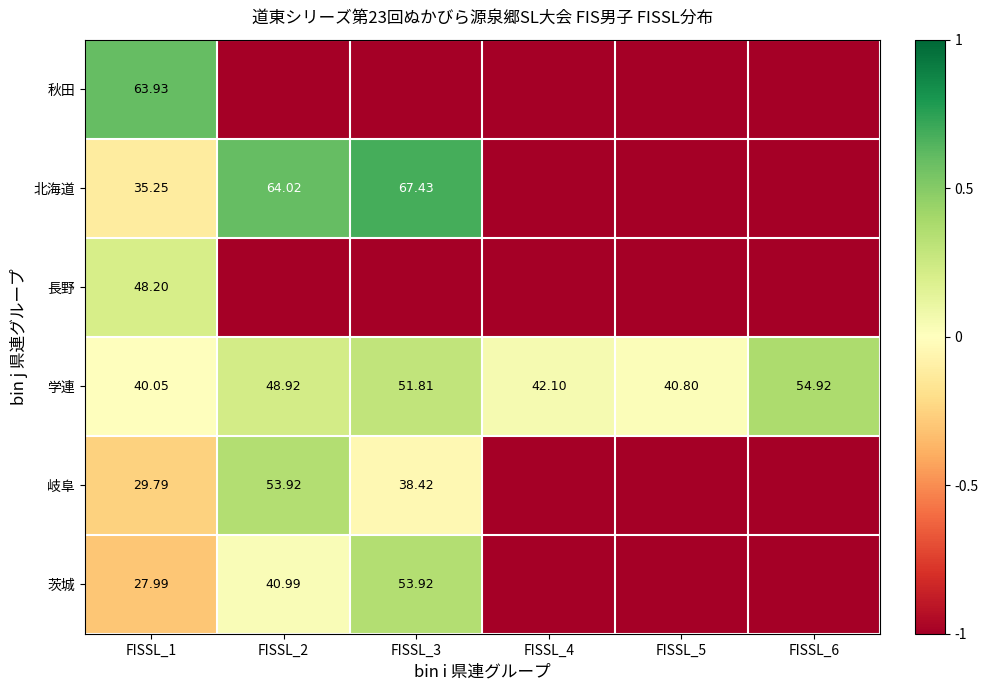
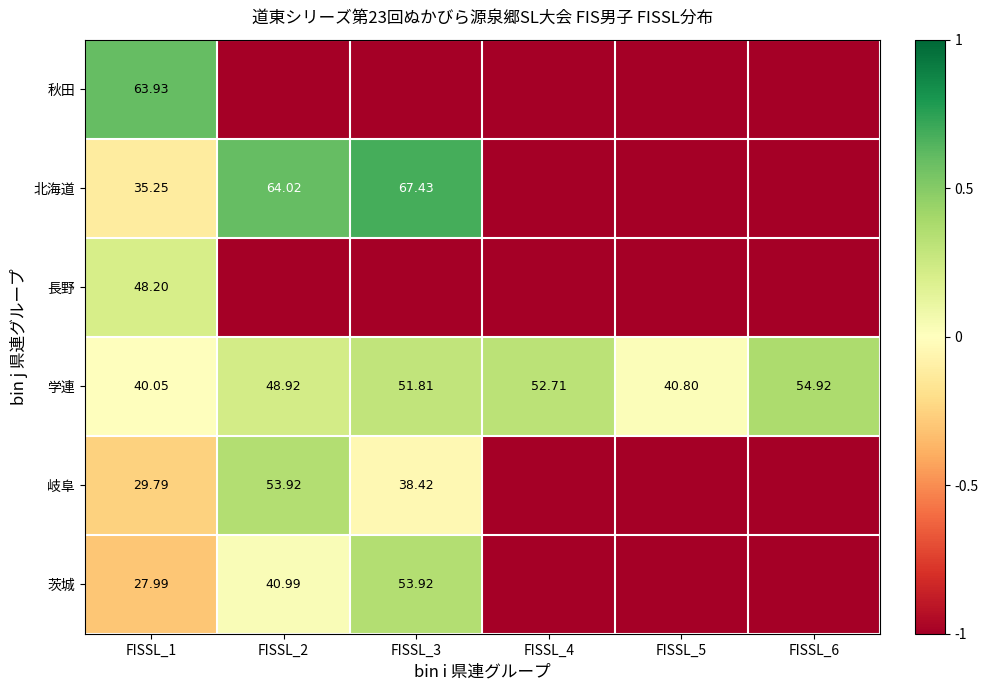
  {
    "秋田": {
      "FISSL_1": 63.93
    },
    "北海道": {
      "FISSL_1": 35.25,
      "FISSL_2": 64.02,
      "FISSL_3": 67.43
    },
    "長野": {
      "FISSL_1": 48.20
    },
    "学連": {
      "FISSL_1": 40.05,
      "FISSL_2": 48.92,
      "FISSL_3": 51.81,
-     "FISSL_4": 42.10,
+     "FISSL_4": 52.71,
      "FISSL_5": 40.80,
      "FISSL_6": 54.92
    },
    "岐阜": {
      "FISSL_1": 29.79,
      "FISSL_2": 53.92,
      "FISSL_3": 38.42
    },
    "茨城": {
      "FISSL_1": 27.99,
      "FISSL_2": 40.99,
      "FISSL_3": 53.92
    }
  }
